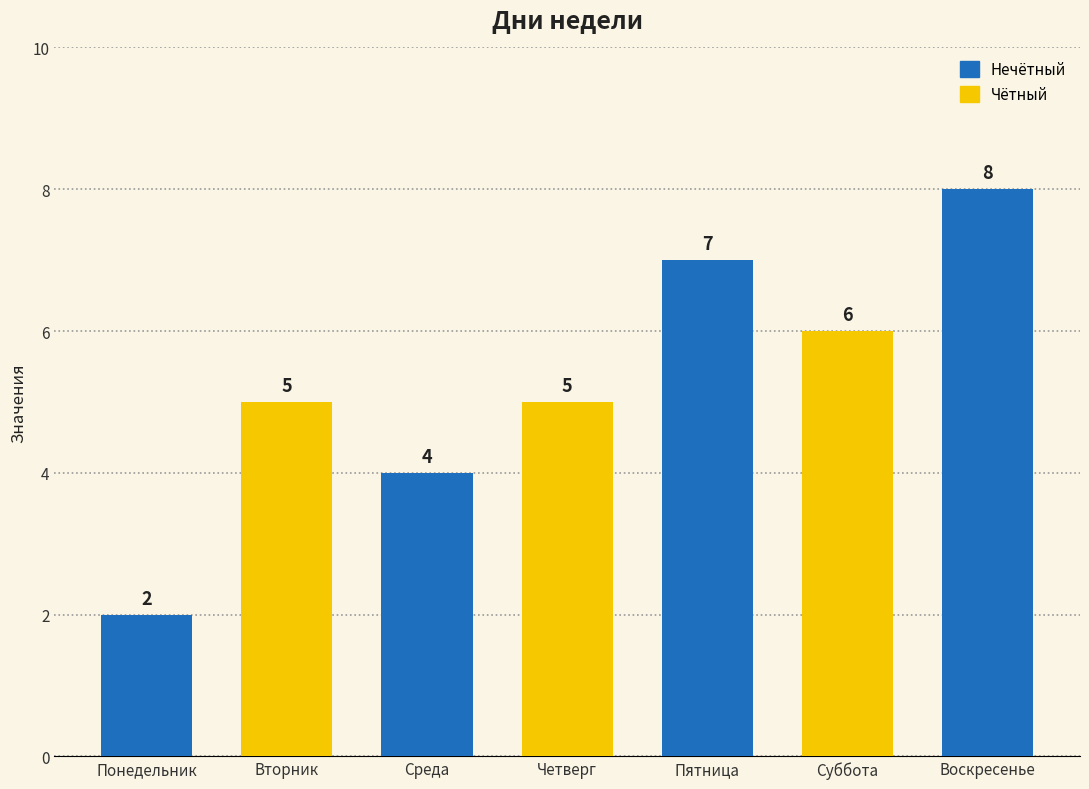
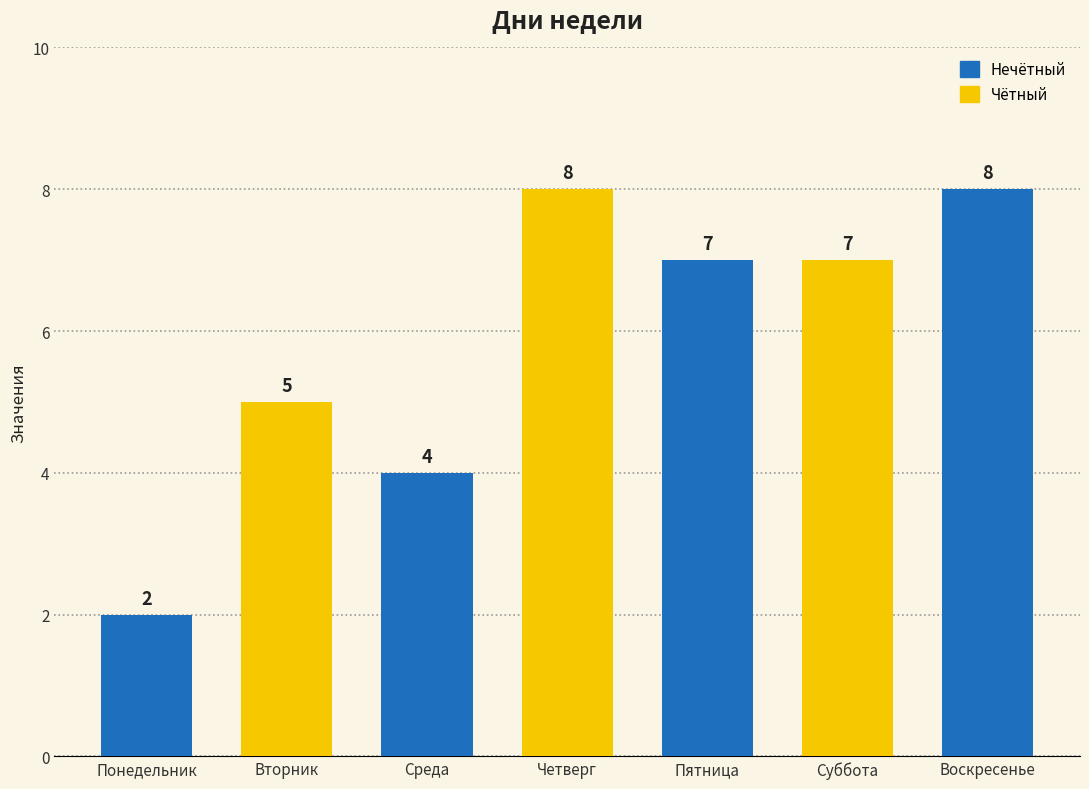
  {
    "Понедельник": 2,
    "Вторник": 5,
    "Среда": 4,
-   "Четверг": 5,
+   "Четверг": 8,
    "Пятница": 7,
-   "Суббота": 6,
+   "Суббота": 7,
    "Воскресенье": 8
  }
